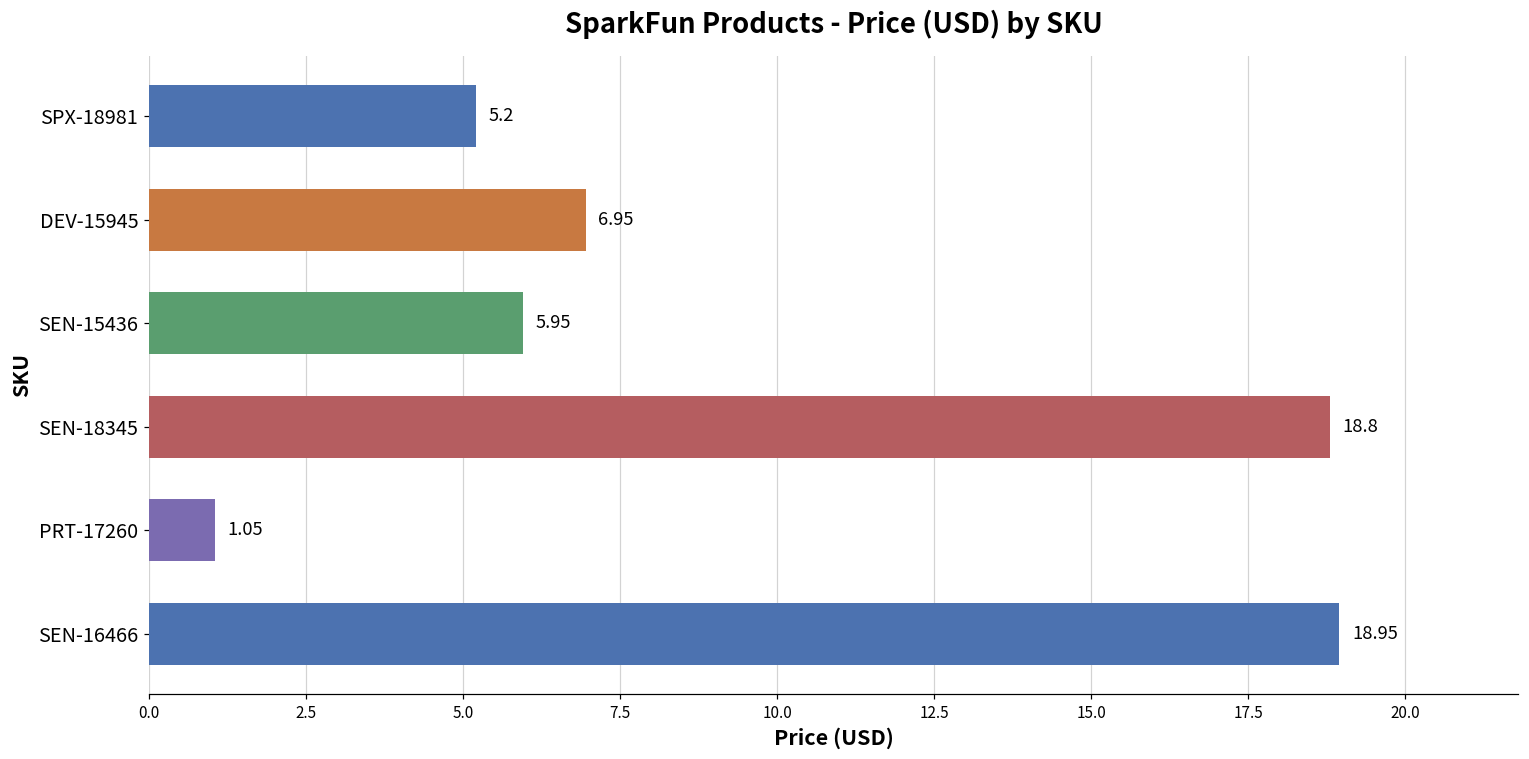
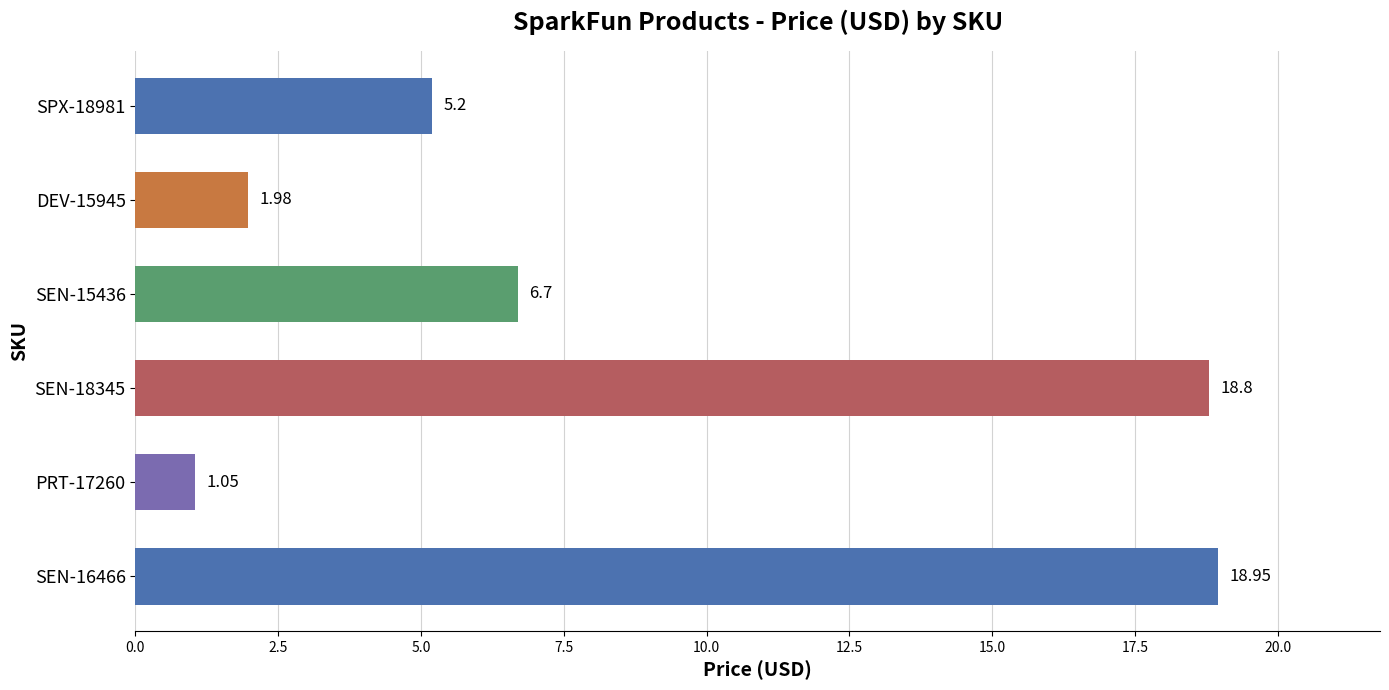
  {
    "SPX-18981": 5.2,
-   "DEV-15945": 6.95,
-   "SEN-15436": 5.95,
+   "DEV-15945": 1.98,
+   "SEN-15436": 6.7,
    "SEN-18345": 18.8,
    "PRT-17260": 1.05,
    "SEN-16466": 18.95
  }
